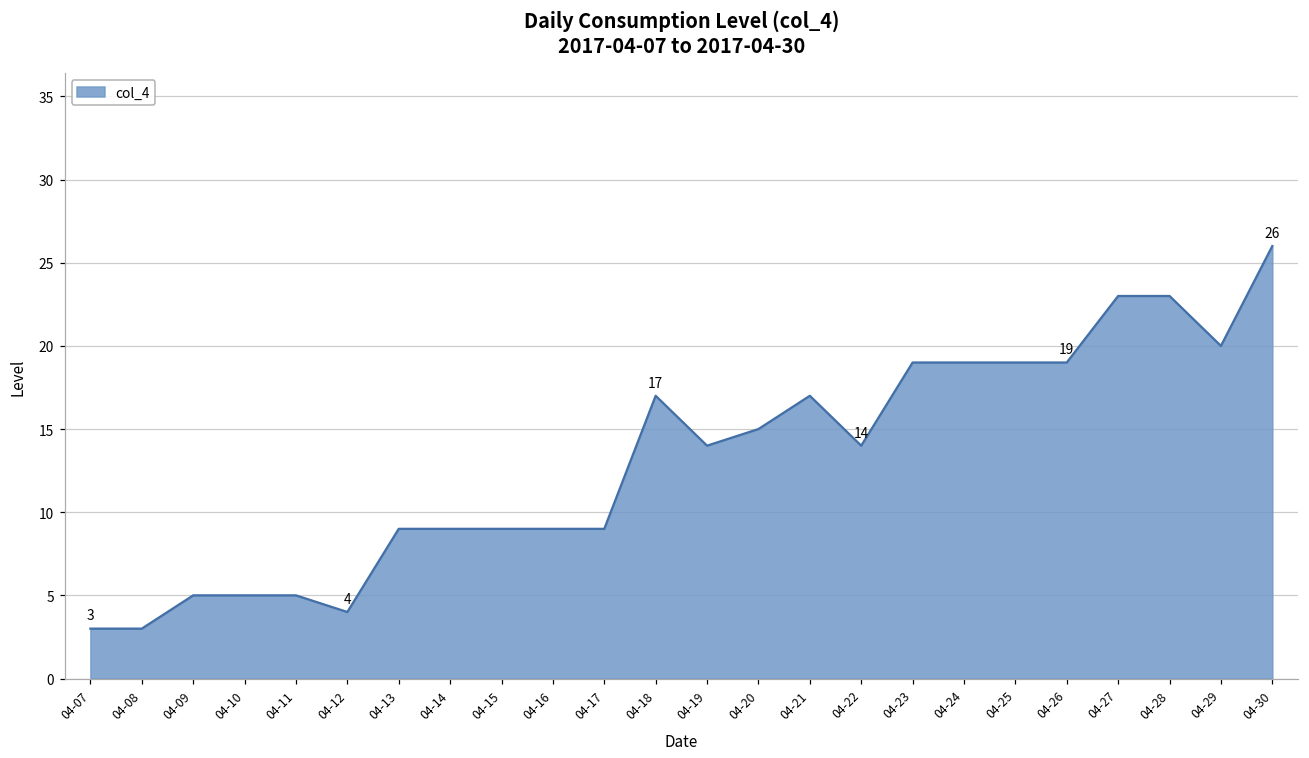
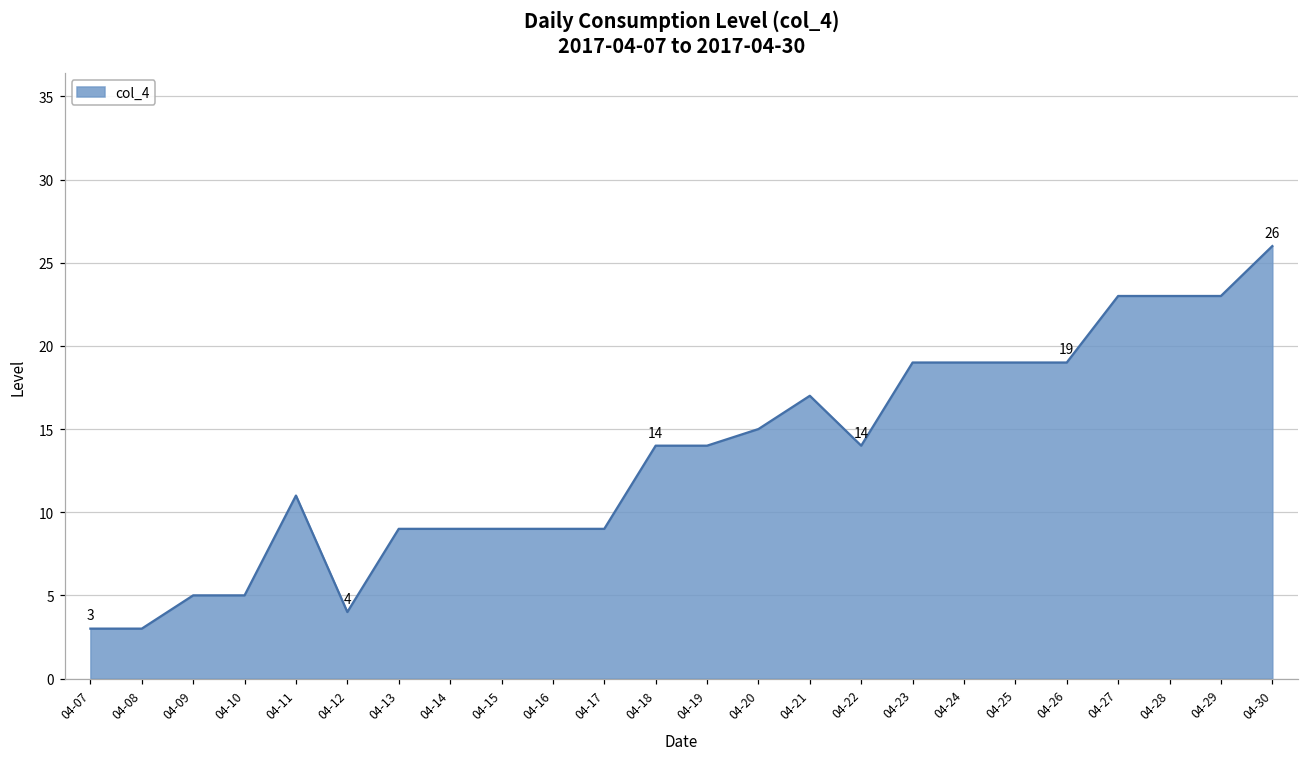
  {
    "04-07": 3,
-   "04-11": 5,
+   "04-11": 11,
    "04-12": 4,
-   "04-18": 17,
+   "04-18": 14,
    "04-22": 14,
    "04-26": 19,
-   "04-29": 20,
+   "04-29": 23,
    "04-30": 26
  }
